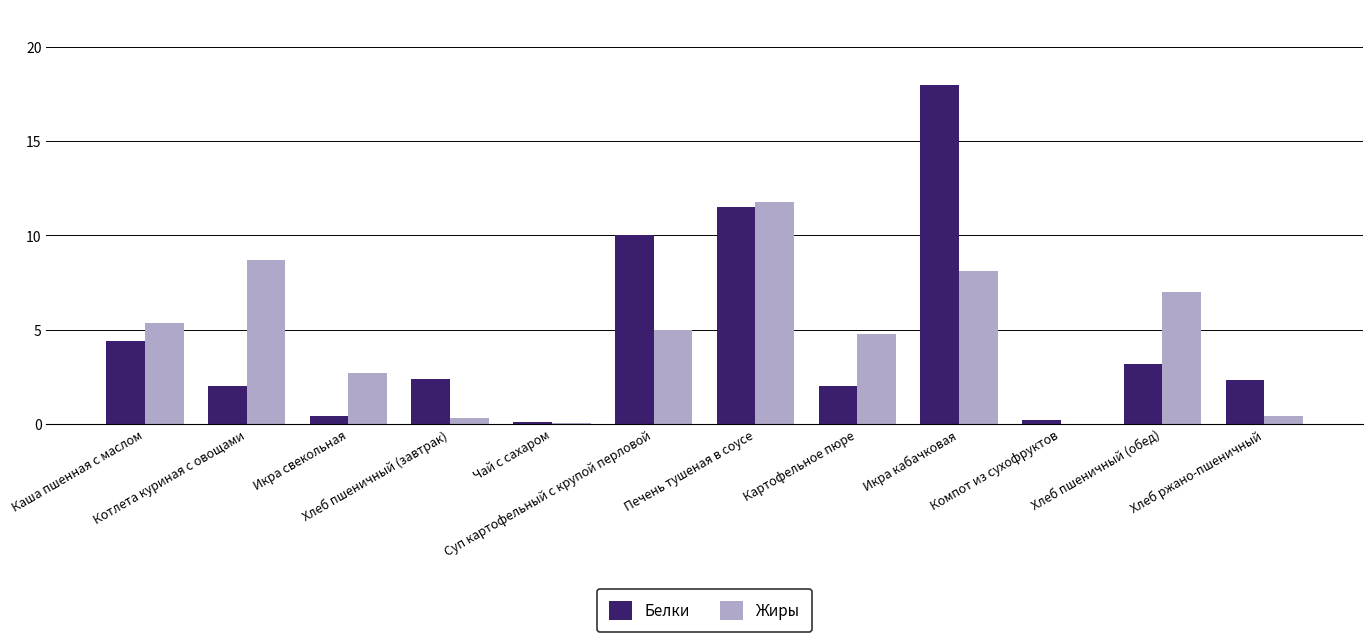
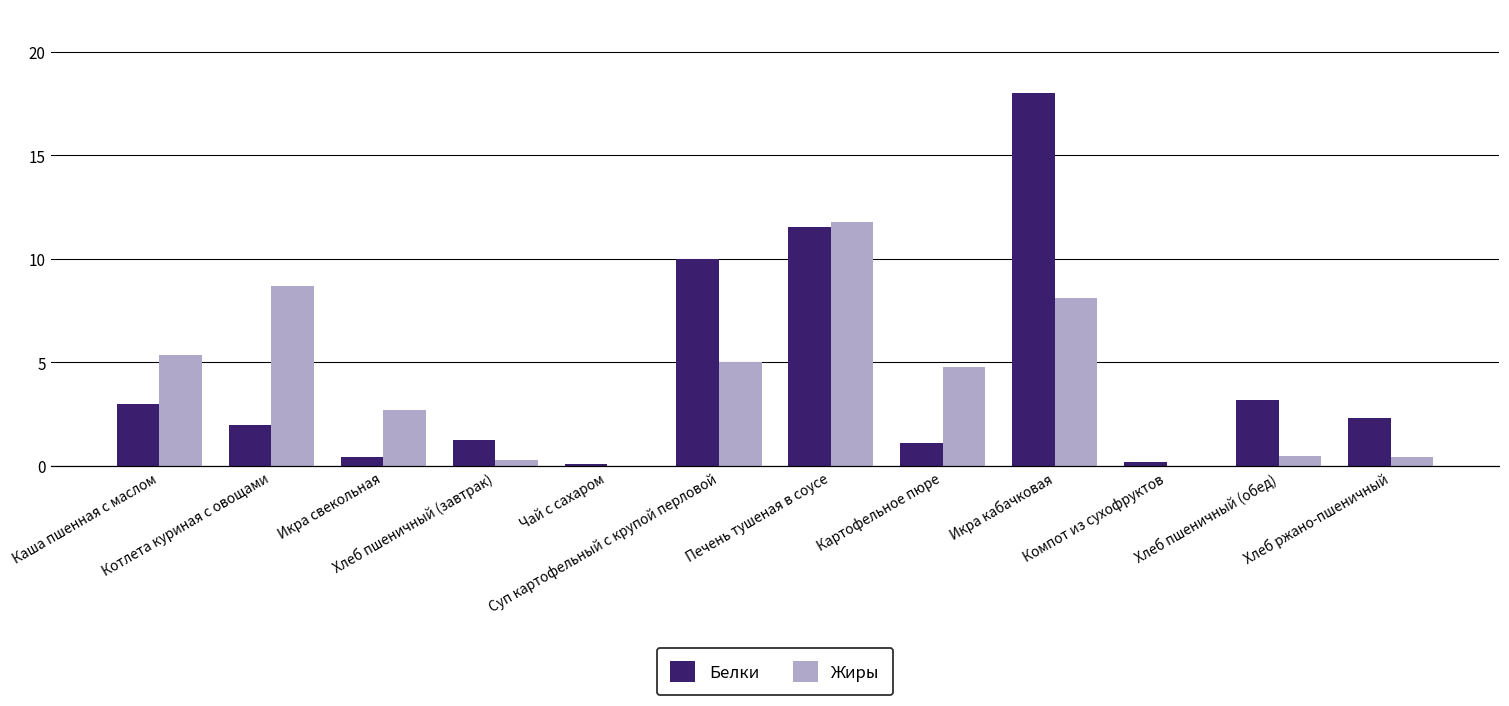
  {
    "Белки": {
-     "Каша пшенная с маслом": 4.4,
+     "Каша пшенная с маслом": 3.0,
      "Котлета куриная с овощами": 2.0,
      "Икра свекольная": 0.4,
-     "Хлеб пшеничный (завтрак)": 2.4,
+     "Хлеб пшеничный (завтрак)": 1.2,
      "Суп картофельный с крупой перловой": 10.0,
      "Печень тушеная в соусе": 11.5,
-     "Картофельное пюре": 2.0,
+     "Картофельное пюре": 1.1,
      "Икра кабачковая": 18.0,
      "Компот из сухофруктов": 0.2,
      "Хлеб пшеничный (обед)": 3.2,
      "Хлеб ржано-пшеничный": 2.3
    },
    "Жиры": {
      "Каша пшенная с маслом": 5.4,
      "Котлета куриная с овощами": 8.7,
      "Икра свекольная": 2.7,
      "Хлеб пшеничный (завтрак)": 0.3,
      "Суп картофельный с крупой перловой": 5.0,
      "Печень тушеная в соусе": 11.8,
      "Картофельное пюре": 4.8,
      "Икра кабачковая": 8.1,
      "Компот из сухофруктов": 0.0,
-     "Хлеб пшеничный (обед)": 7.0,
+     "Хлеб пшеничный (обед)": 0.5,
      "Хлеб ржано-пшеничный": 0.4
    }
  }
